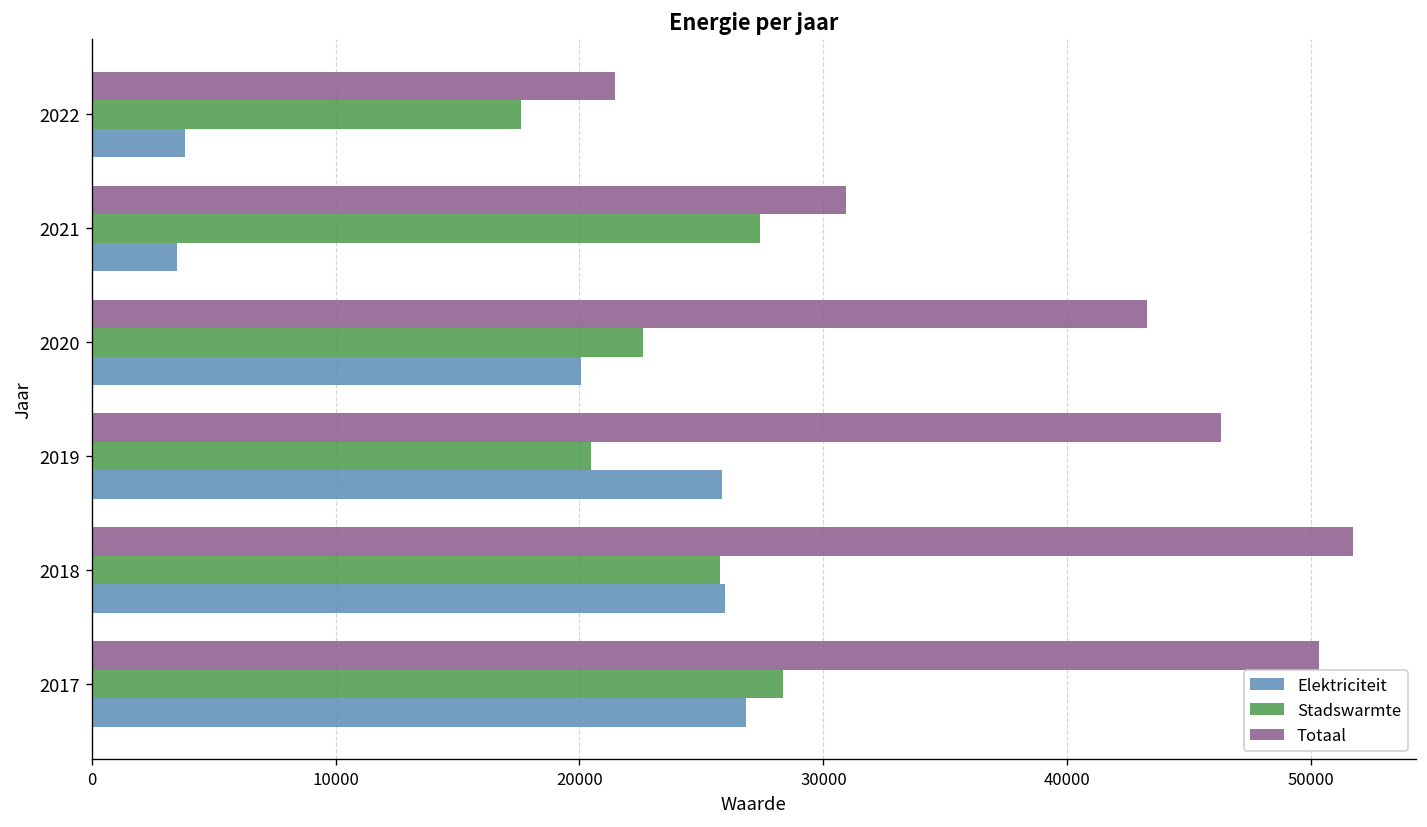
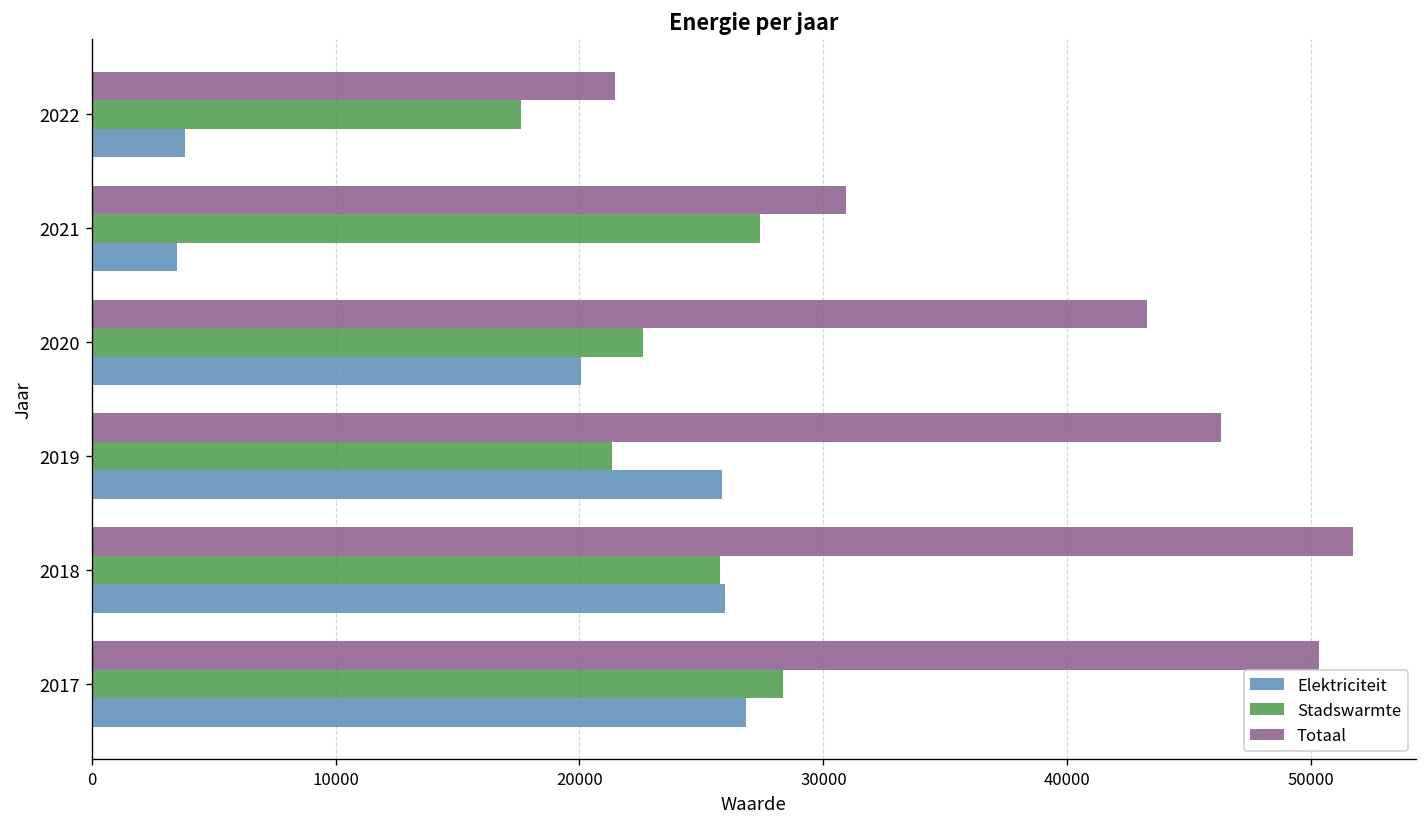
  {
    "Elektriciteit": {
      "2022": 3800,
      "2021": 3500,
      "2020": 20100,
      "2019": 25800,
      "2018": 26000,
      "2017": 26800
    },
    "Stadswarmte": {
      "2022": 17600,
      "2021": 27400,
      "2020": 22600,
-     "2019": 20500,
+     "2019": 21300,
      "2018": 25700,
      "2017": 28300
    },
    "Totaal": {
      "2022": 21400,
      "2021": 30900,
      "2020": 43200,
      "2019": 46300,
      "2018": 51700,
      "2017": 50300
    }
  }
